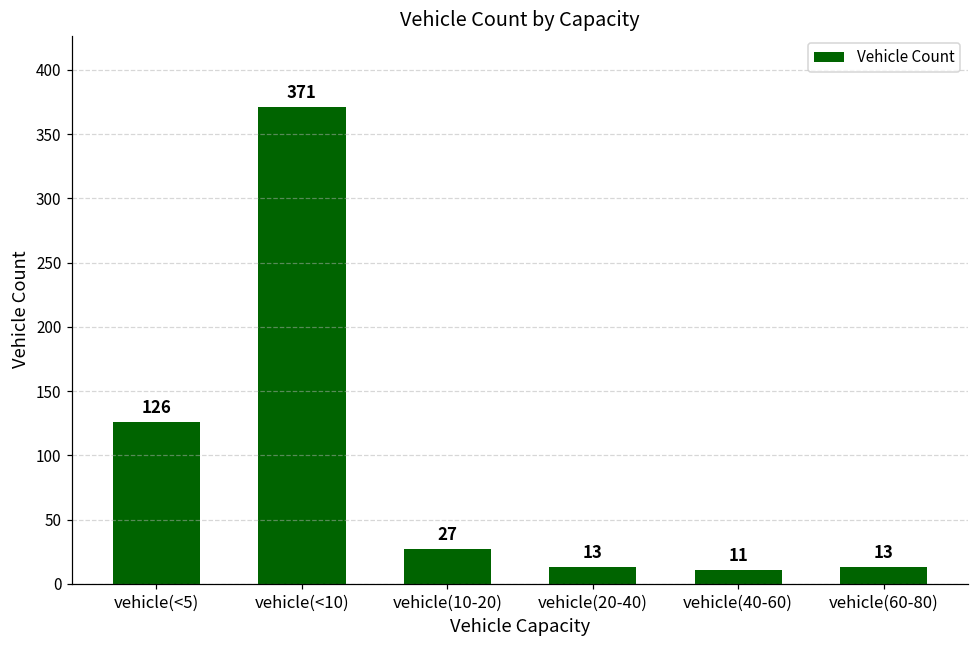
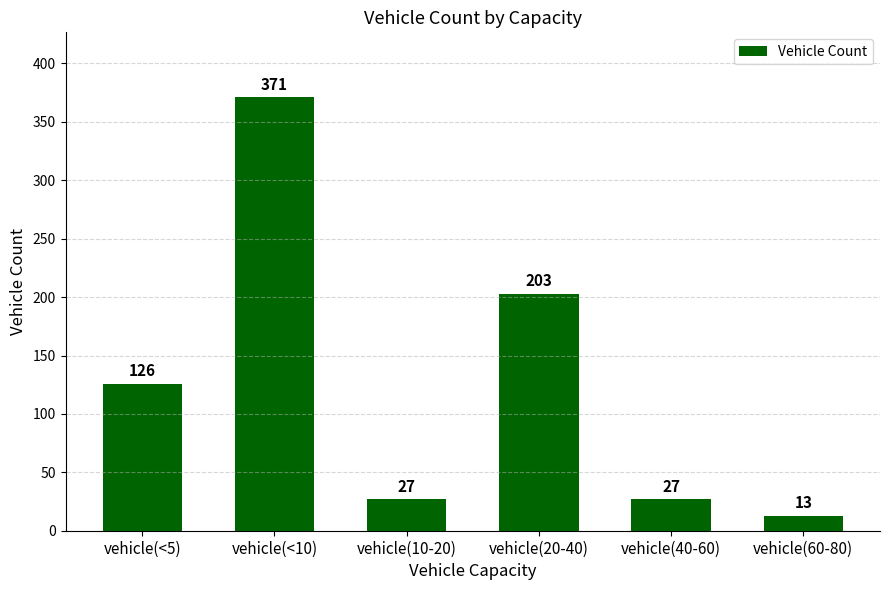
  {
    "vehicle(<5)": 126,
    "vehicle(<10)": 371,
    "vehicle(10-20)": 27,
-   "vehicle(20-40)": 13,
-   "vehicle(40-60)": 11,
+   "vehicle(20-40)": 203,
+   "vehicle(40-60)": 27,
    "vehicle(60-80)": 13
  }
